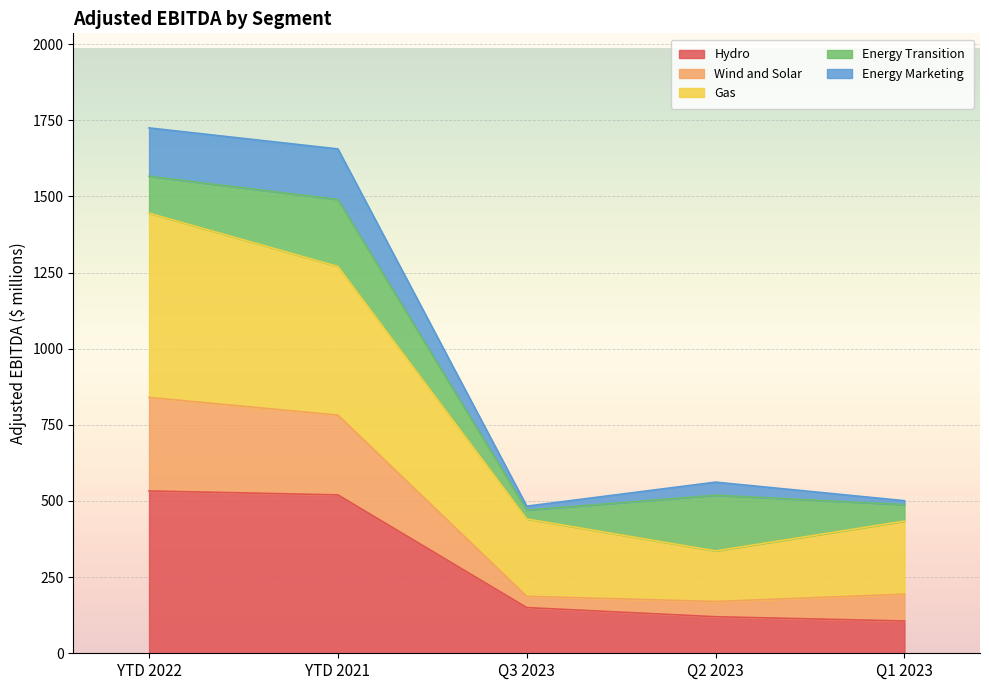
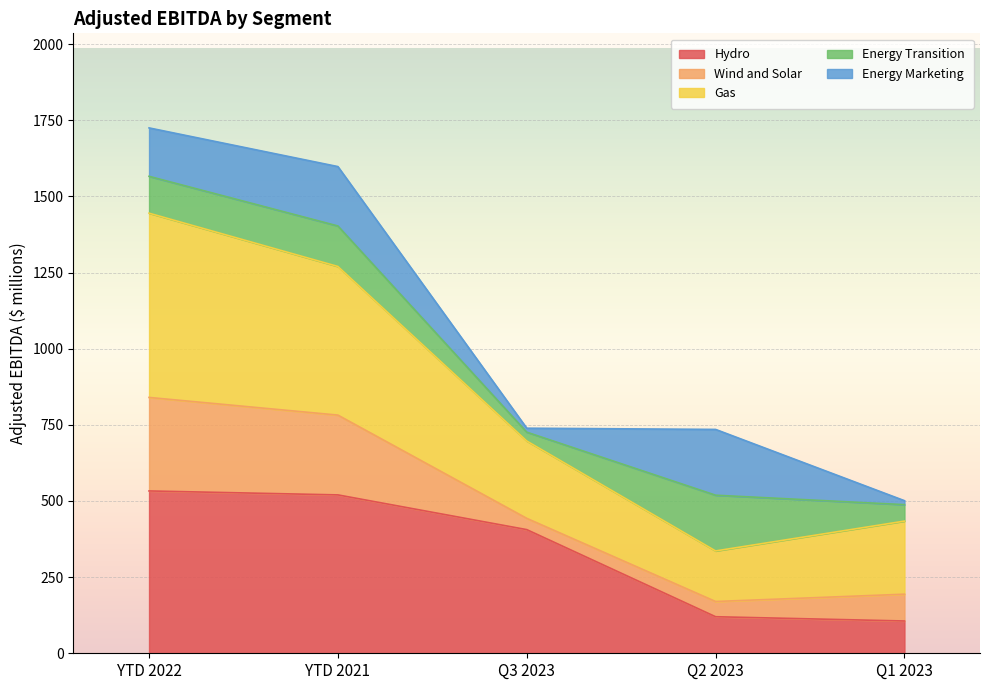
  {
    "Hydro": {
      "YTD 2022": 530,
      "YTD 2021": 520,
-     "Q3 2023": 150,
+     "Q3 2023": 410,
      "Q2 2023": 120,
      "Q1 2023": 110
    },
    "Energy Transition": {
      "YTD 2022": 120,
-     "YTD 2021": 220,
+     "YTD 2021": 130,
      "Q3 2023": 30,
      "Q2 2023": 180,
      "Q1 2023": 50
    },
    "Energy Marketing": {
      "YTD 2022": 160,
-     "YTD 2021": 170,
+     "YTD 2021": 200,
      "Q3 2023": 10,
-     "Q2 2023": 40,
+     "Q2 2023": 220,
      "Q1 2023": 10
    }
  }
